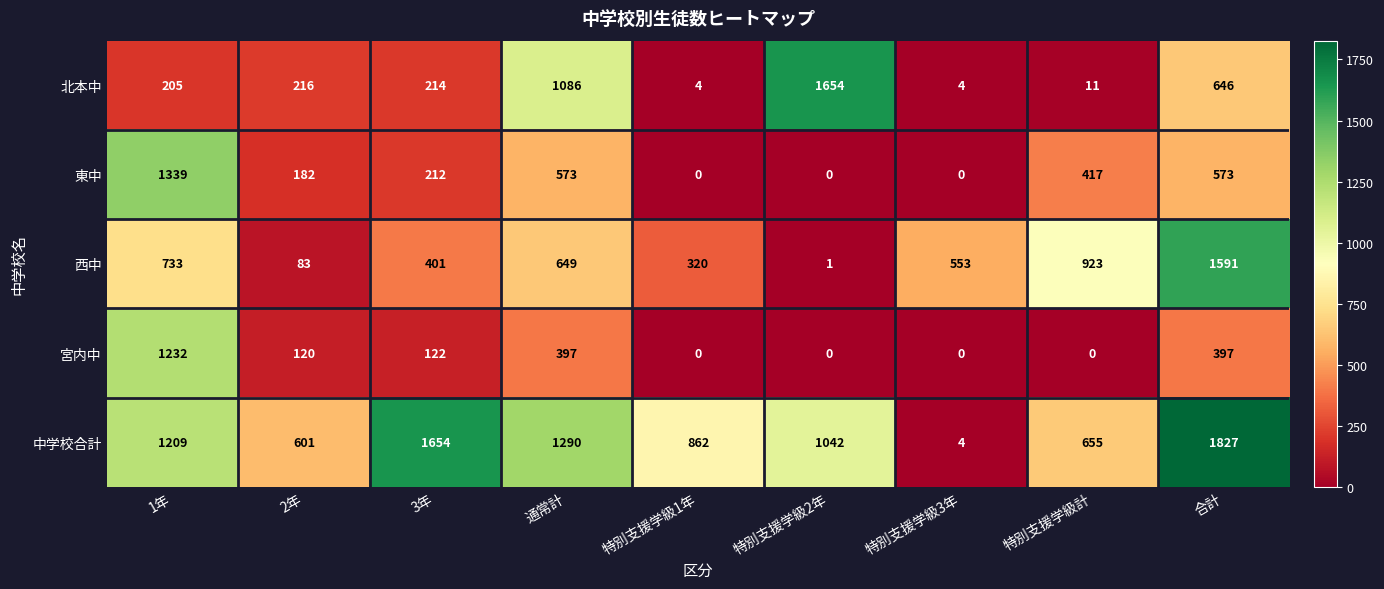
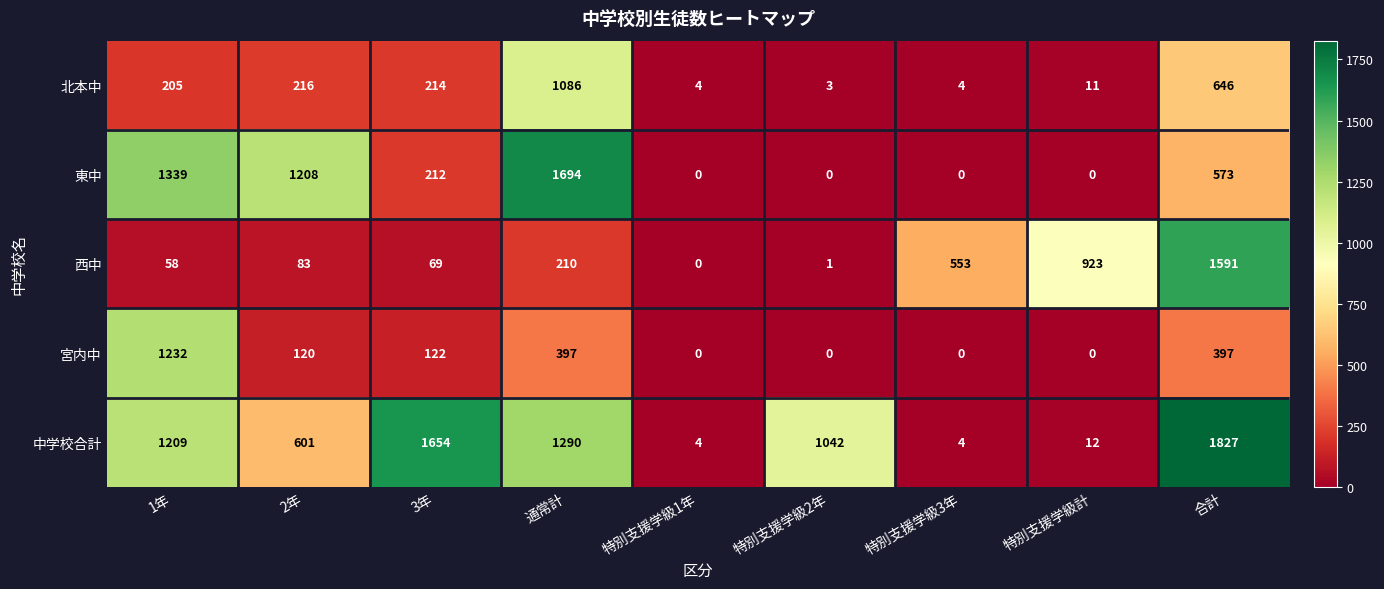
  {
    "北本中": {
      "1年": 205,
      "2年": 216,
      "3年": 214,
      "通常計": 1086,
      "特別支援学級1年": 4,
-     "特別支援学級2年": 1654,
+     "特別支援学級2年": 3,
      "特別支援学級3年": 4,
      "特別支援学級計": 11,
      "合計": 646
    },
    "東中": {
      "1年": 1339,
-     "2年": 182,
+     "2年": 1208,
      "3年": 212,
-     "通常計": 573,
+     "通常計": 1694,
      "特別支援学級1年": 0,
      "特別支援学級2年": 0,
      "特別支援学級3年": 0,
-     "特別支援学級計": 417,
+     "特別支援学級計": 0,
      "合計": 573
    },
    "西中": {
-     "1年": 733,
+     "1年": 58,
      "2年": 83,
-     "3年": 401,
-     "通常計": 649,
-     "特別支援学級1年": 320,
+     "3年": 69,
+     "通常計": 210,
+     "特別支援学級1年": 0,
      "特別支援学級2年": 1,
      "特別支援学級3年": 553,
      "特別支援学級計": 923,
      "合計": 1591
    },
    "宮内中": {
      "1年": 1232,
      "2年": 120,
      "3年": 122,
      "通常計": 397,
      "特別支援学級1年": 0,
      "特別支援学級2年": 0,
      "特別支援学級3年": 0,
      "特別支援学級計": 0,
      "合計": 397
    },
    "中学校合計": {
      "1年": 1209,
      "2年": 601,
      "3年": 1654,
      "通常計": 1290,
-     "特別支援学級1年": 862,
+     "特別支援学級1年": 4,
      "特別支援学級2年": 1042,
      "特別支援学級3年": 4,
-     "特別支援学級計": 655,
+     "特別支援学級計": 12,
      "合計": 1827
    }
  }
